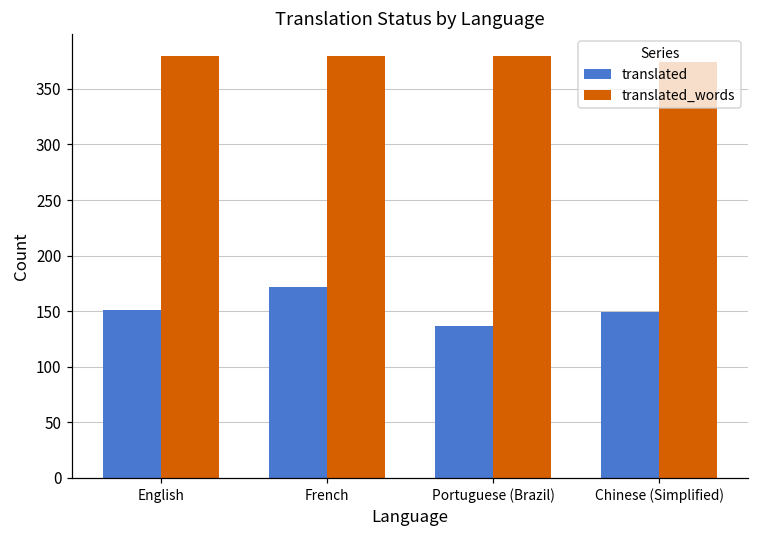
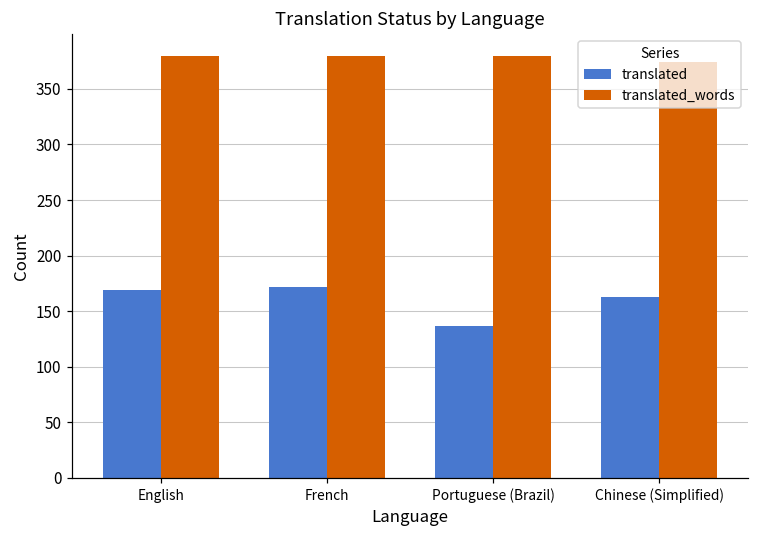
  {
    "translated": {
-     "English": 151,
+     "English": 169,
      "French": 172,
      "Portuguese (Brazil)": 137,
-     "Chinese (Simplified)": 149
+     "Chinese (Simplified)": 163
    },
    "translated_words": {
      "English": 380,
      "French": 380,
      "Portuguese (Brazil)": 380
    }
  }
